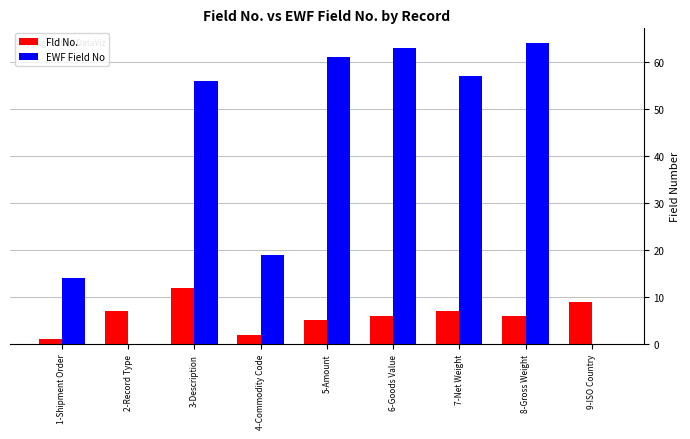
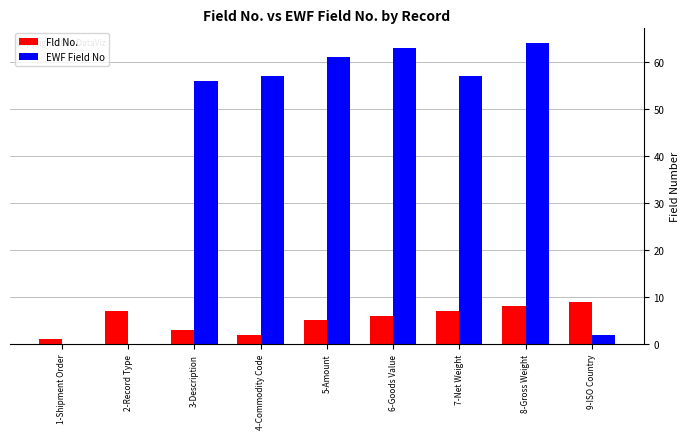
  {
    "Fld No.": {
      "1-Shipment Order": 1,
      "2-Record Type": 7,
-     "3-Description": 12,
+     "3-Description": 3,
      "4-Commodity Code": 2,
      "5-Amount": 5,
      "6-Goods Value": 6,
      "7-Net Weight": 7,
-     "8-Gross Weight": 6,
+     "8-Gross Weight": 8,
      "9-ISO Country": 9
    },
    "EWF Field No": {
-     "1-Shipment Order": 14,
+     "1-Shipment Order": 0,
      "2-Record Type": 0,
      "3-Description": 56,
-     "4-Commodity Code": 19,
+     "4-Commodity Code": 57,
      "5-Amount": 61,
      "6-Goods Value": 63,
      "7-Net Weight": 57,
      "8-Gross Weight": 64,
-     "9-ISO Country": 0
+     "9-ISO Country": 2
    }
  }
